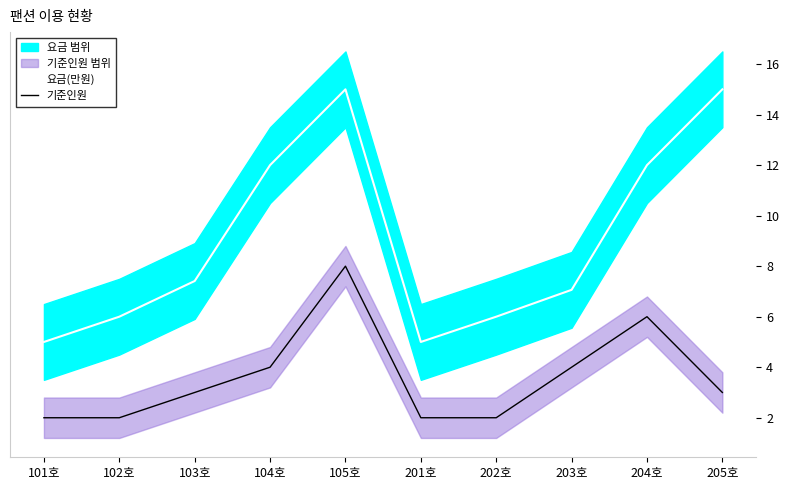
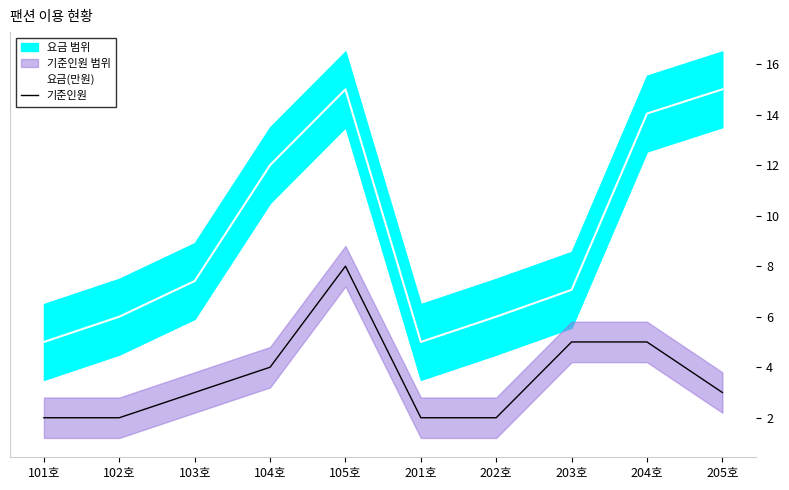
  {
    "요금(만원)": {
      "101호": 5.0,
      "102호": 6.0,
      "103호": 7.4,
      "104호": 12.0,
      "105호": 15.0,
      "201호": 5.0,
      "202호": 6.0,
      "203호": 7.1,
-     "204호": 12.0,
+     "204호": 14.0,
      "205호": 15.0
    },
    "기준인원": {
      "101호": 2,
      "102호": 2,
      "103호": 3,
      "104호": 4,
      "105호": 8,
      "201호": 2,
      "202호": 2,
-     "203호": 4,
-     "204호": 6,
+     "203호": 5,
+     "204호": 5,
      "205호": 3
    }
  }
